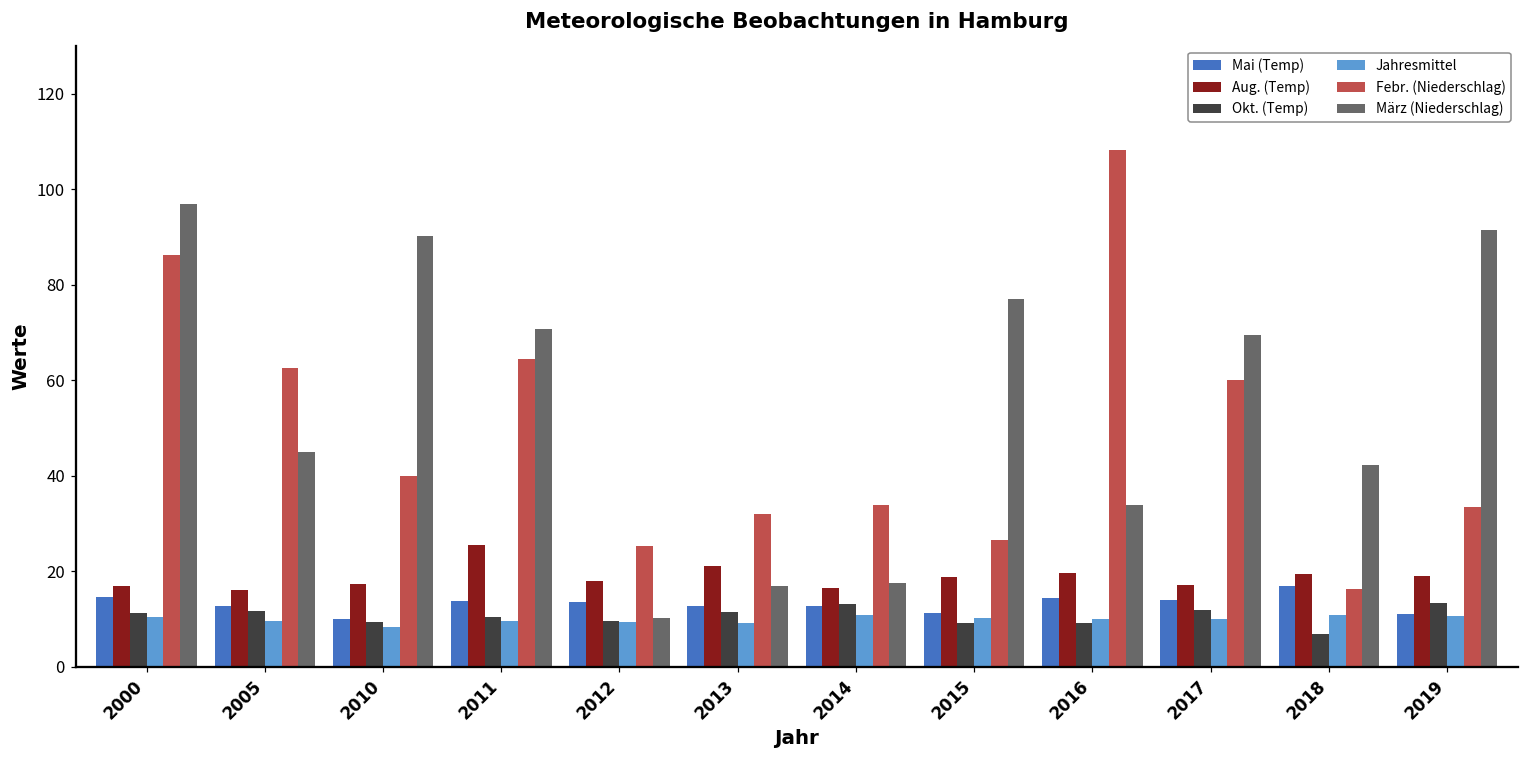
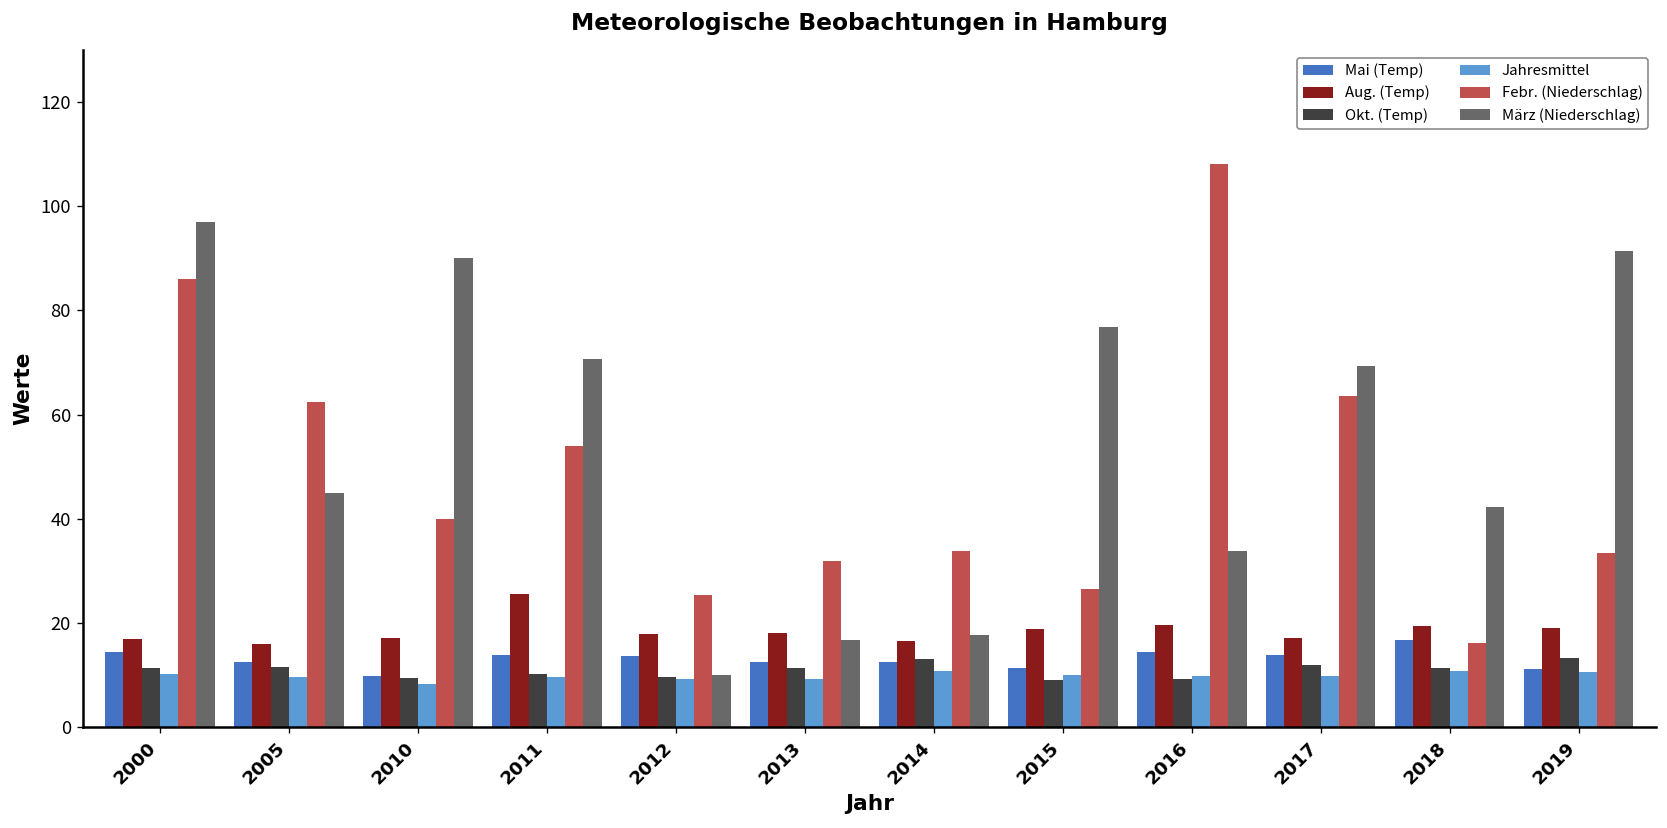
  {
    "Aug. (Temp)": {
      "2000": 17,
      "2005": 16,
      "2010": 17,
      "2011": 26,
      "2012": 18,
-     "2013": 21,
+     "2013": 18,
      "2014": 17,
      "2015": 19,
      "2016": 20,
      "2017": 17,
      "2018": 19,
      "2019": 19
    },
    "Okt. (Temp)": {
      "2000": 11,
      "2005": 12,
      "2010": 9,
      "2011": 10,
      "2012": 10,
      "2013": 11,
      "2014": 13,
      "2015": 9,
      "2016": 9,
      "2017": 12,
-     "2018": 7,
+     "2018": 11,
      "2019": 13
    },
    "Febr. (Niederschlag)": {
      "2000": 86,
      "2005": 63,
      "2010": 40,
-     "2011": 65,
+     "2011": 54,
      "2012": 25,
      "2013": 32,
      "2014": 34,
      "2015": 27,
      "2016": 108,
-     "2017": 60,
+     "2017": 64,
      "2018": 16,
      "2019": 33
    },
    "März (Niederschlag)": {
      "2000": 97,
      "2005": 45,
      "2010": 90,
      "2011": 71,
      "2012": 10,
      "2013": 17,
      "2014": 18,
      "2015": 77,
      "2016": 34,
      "2017": 69,
      "2018": 42,
      "2019": 91
    }
  }
